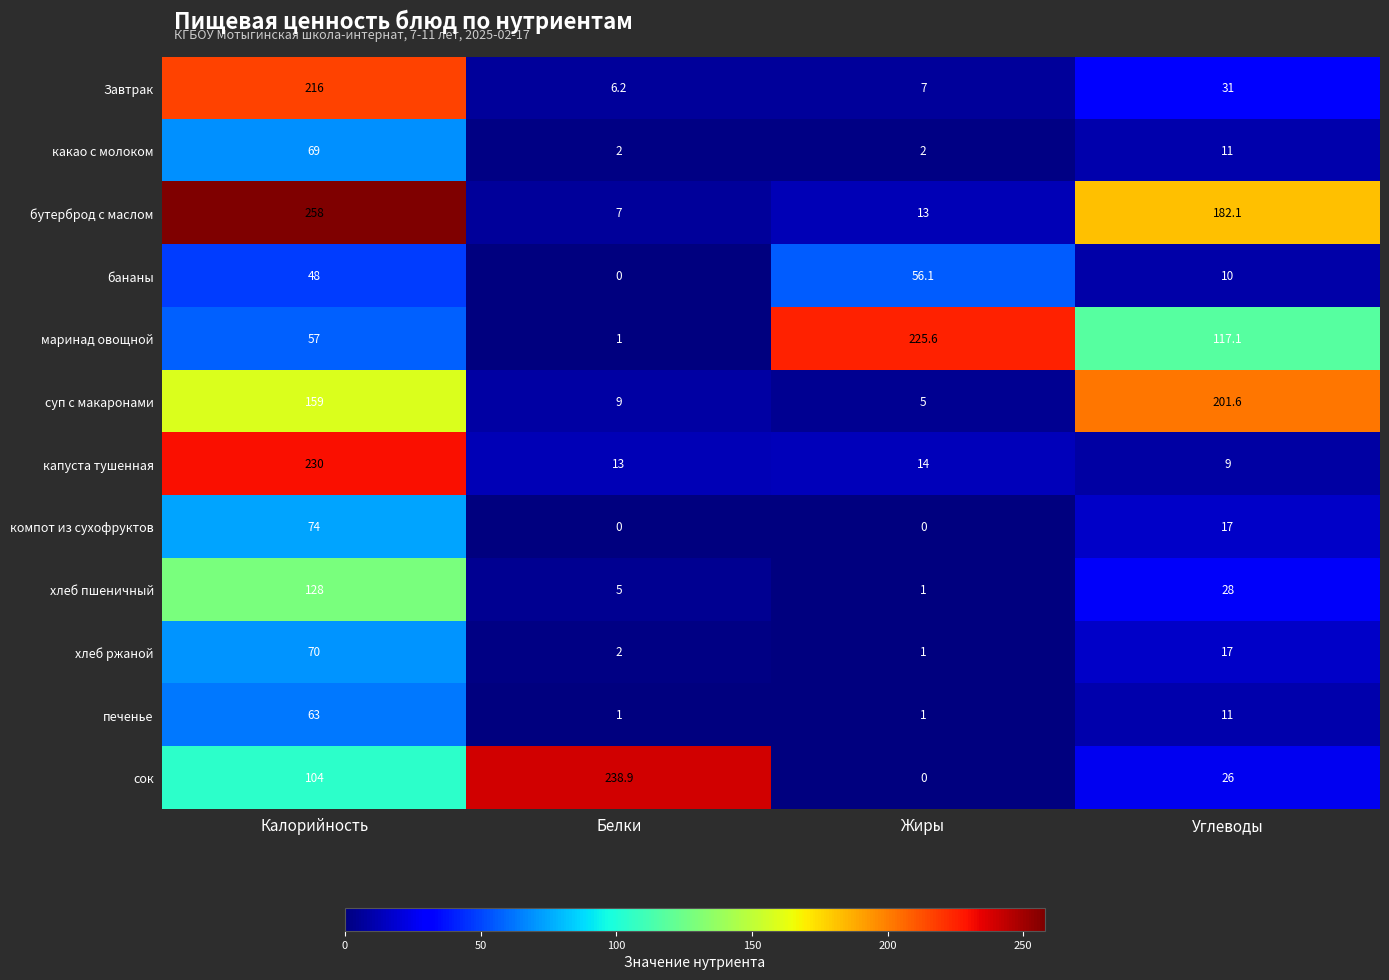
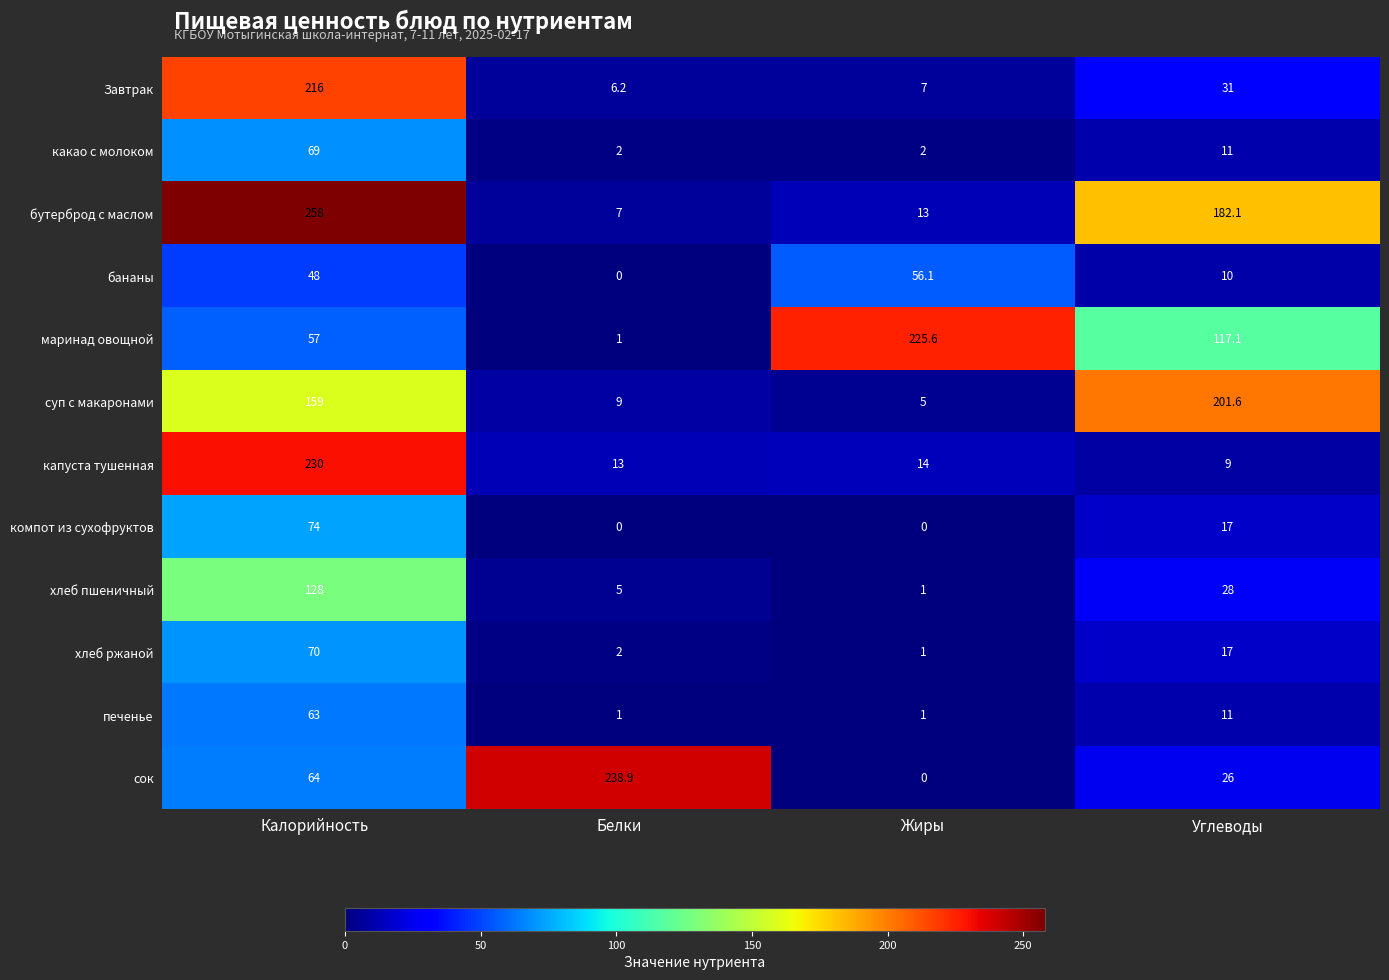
  {
    "Завтрак": {
      "Калорийность": 216,
      "Белки": 6.2,
      "Жиры": 7,
      "Углеводы": 31
    },
    "какао с молоком": {
      "Калорийность": 69,
      "Белки": 2,
      "Жиры": 2,
      "Углеводы": 11
    },
    "бутерброд с маслом": {
      "Калорийность": 258,
      "Белки": 7,
      "Жиры": 13,
      "Углеводы": 182.1
    },
    "бананы": {
      "Калорийность": 48,
      "Белки": 0,
      "Жиры": 56.1,
      "Углеводы": 10
    },
    "маринад овощной": {
      "Калорийность": 57,
      "Белки": 1,
      "Жиры": 225.6,
      "Углеводы": 117.1
    },
    "суп с макаронами": {
      "Калорийность": 159,
      "Белки": 9,
      "Жиры": 5,
      "Углеводы": 201.6
    },
    "капуста тушенная": {
      "Калорийность": 230,
      "Белки": 13,
      "Жиры": 14,
      "Углеводы": 9
    },
    "компот из сухофруктов": {
      "Калорийность": 74,
      "Белки": 0,
      "Жиры": 0,
      "Углеводы": 17
    },
    "хлеб пшеничный": {
      "Калорийность": 128,
      "Белки": 5,
      "Жиры": 1,
      "Углеводы": 28
    },
    "хлеб ржаной": {
      "Калорийность": 70,
      "Белки": 2,
      "Жиры": 1,
      "Углеводы": 17
    },
    "печенье": {
      "Калорийность": 63,
      "Белки": 1,
      "Жиры": 1,
      "Углеводы": 11
    },
    "сок": {
-     "Калорийность": 104,
+     "Калорийность": 64,
      "Белки": 238.9,
      "Жиры": 0,
      "Углеводы": 26
    }
  }
